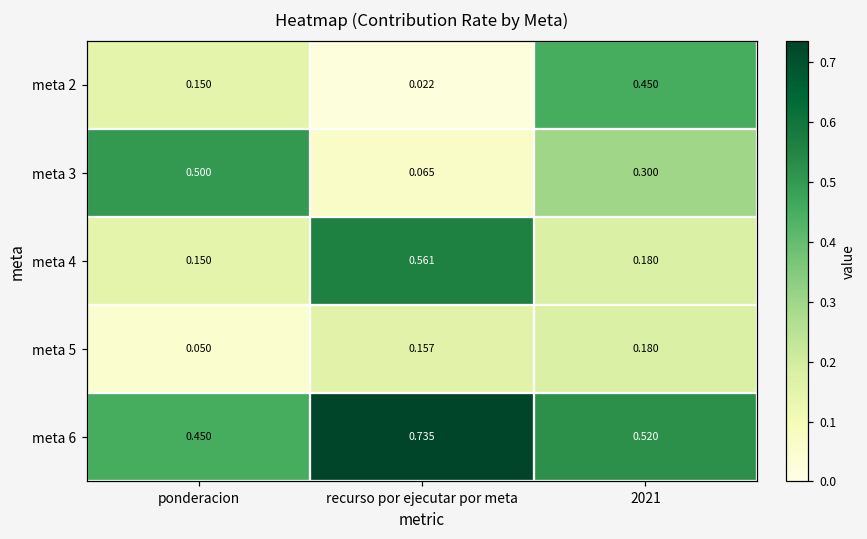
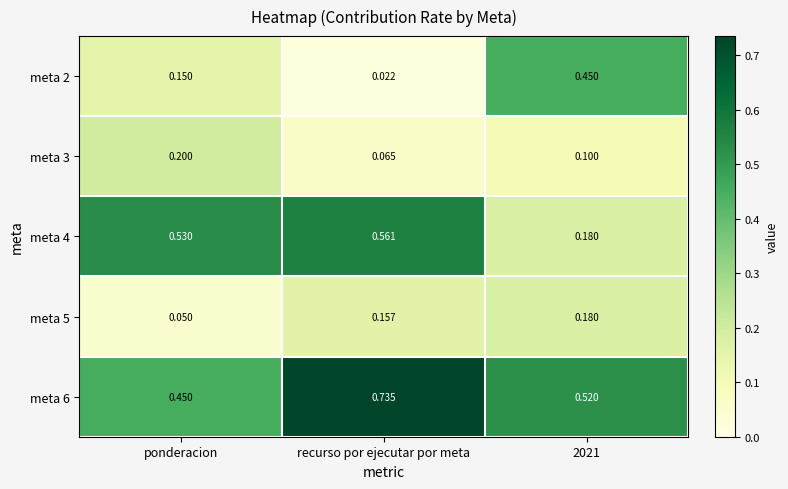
  {
    "meta 2": {
      "ponderacion": 0.150,
      "recurso por ejecutar por meta": 0.022,
      "2021": 0.450
    },
    "meta 3": {
-     "ponderacion": 0.500,
+     "ponderacion": 0.200,
      "recurso por ejecutar por meta": 0.065,
-     "2021": 0.300
+     "2021": 0.100
    },
    "meta 4": {
-     "ponderacion": 0.150,
+     "ponderacion": 0.530,
      "recurso por ejecutar por meta": 0.561,
      "2021": 0.180
    },
    "meta 5": {
      "ponderacion": 0.050,
      "recurso por ejecutar por meta": 0.157,
      "2021": 0.180
    },
    "meta 6": {
      "ponderacion": 0.450,
      "recurso por ejecutar por meta": 0.735,
      "2021": 0.520
    }
  }
